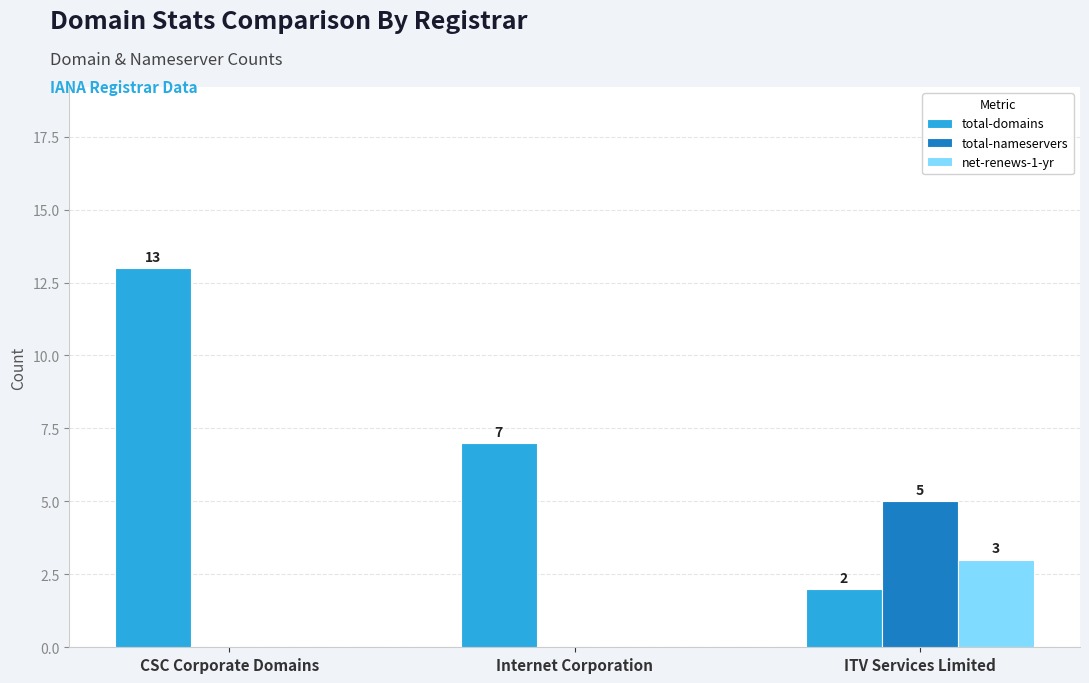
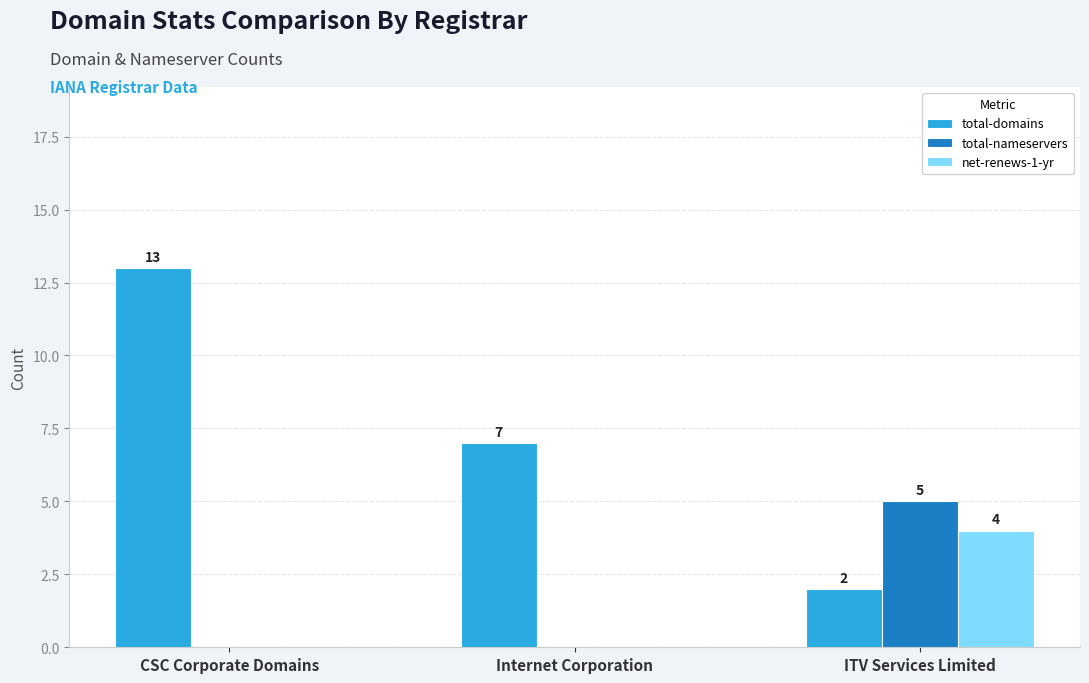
  {
    "net-renews-1-yr": {
-     "ITV Services Limited": 3
+     "ITV Services Limited": 4
    }
  }
